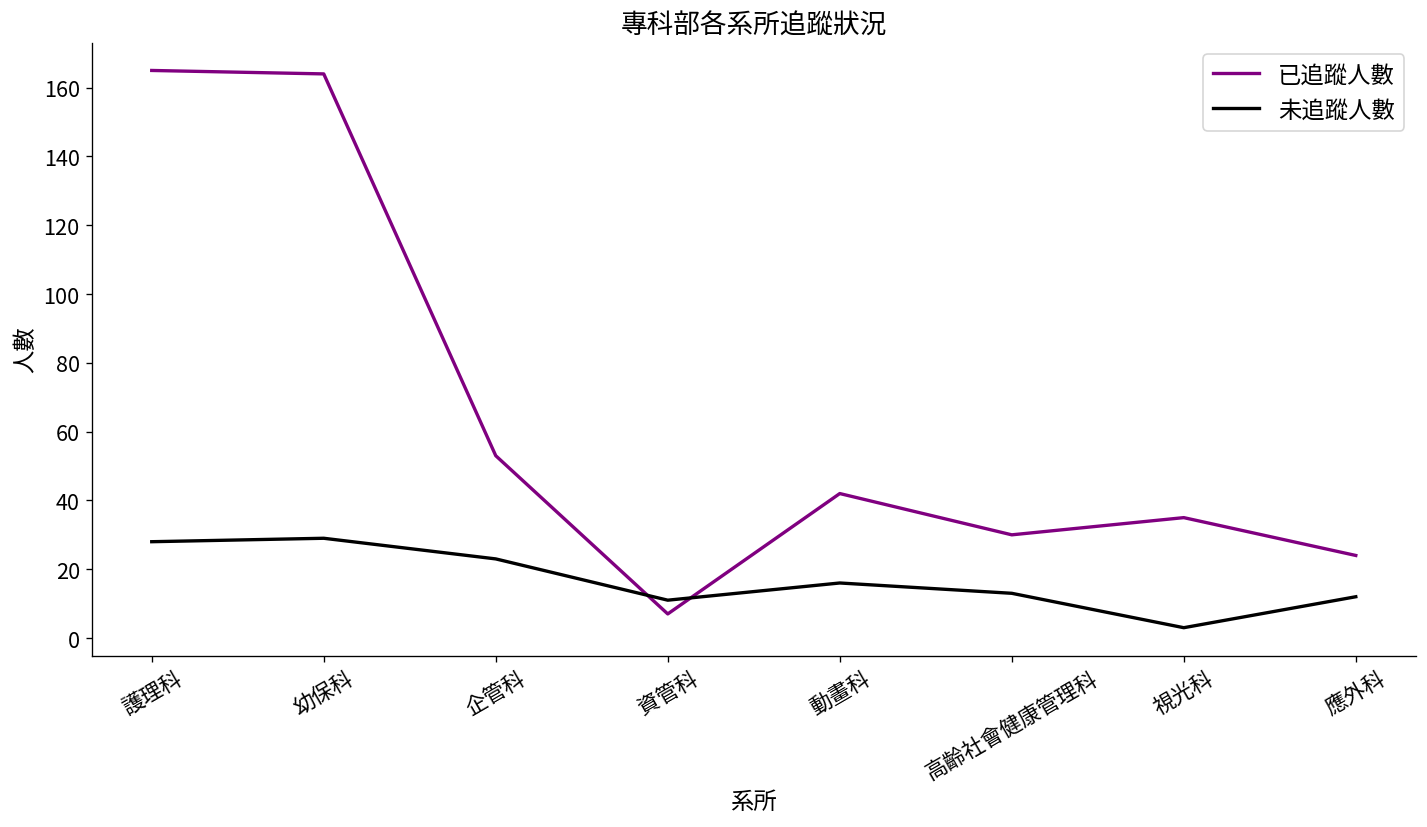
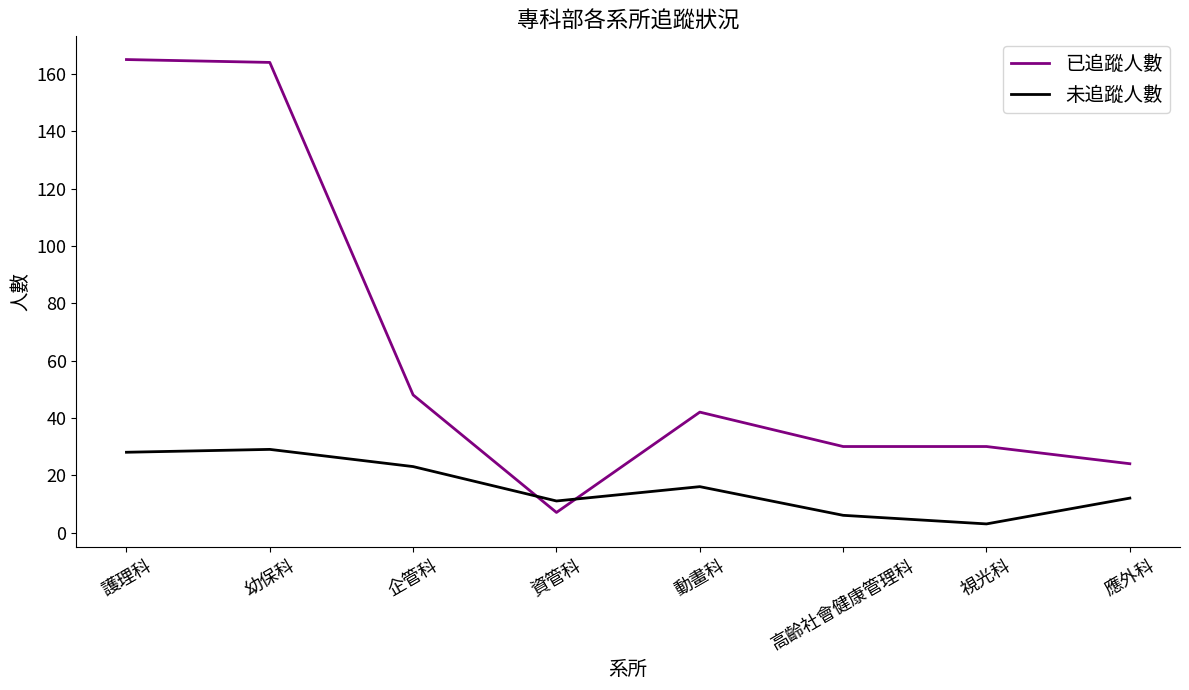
  {
    "已追蹤人數": {
      "護理科": 165,
      "幼保科": 164,
-     "企管科": 53,
+     "企管科": 48,
      "資管科": 7,
      "動畫科": 42,
      "高齡社會健康管理科": 30,
-     "視光科": 35,
+     "視光科": 30,
      "應外科": 24
    },
    "未追蹤人數": {
      "護理科": 28,
      "幼保科": 29,
      "企管科": 23,
      "資管科": 11,
      "動畫科": 16,
-     "高齡社會健康管理科": 13,
+     "高齡社會健康管理科": 6,
      "視光科": 3,
      "應外科": 12
    }
  }
